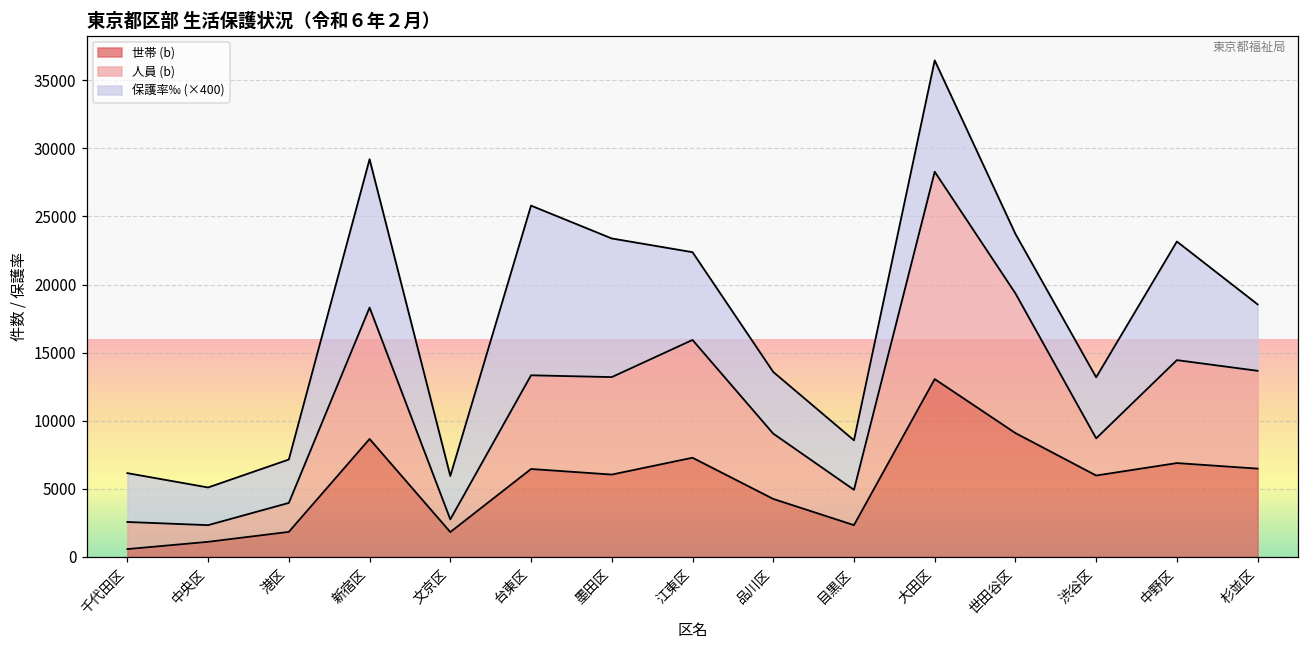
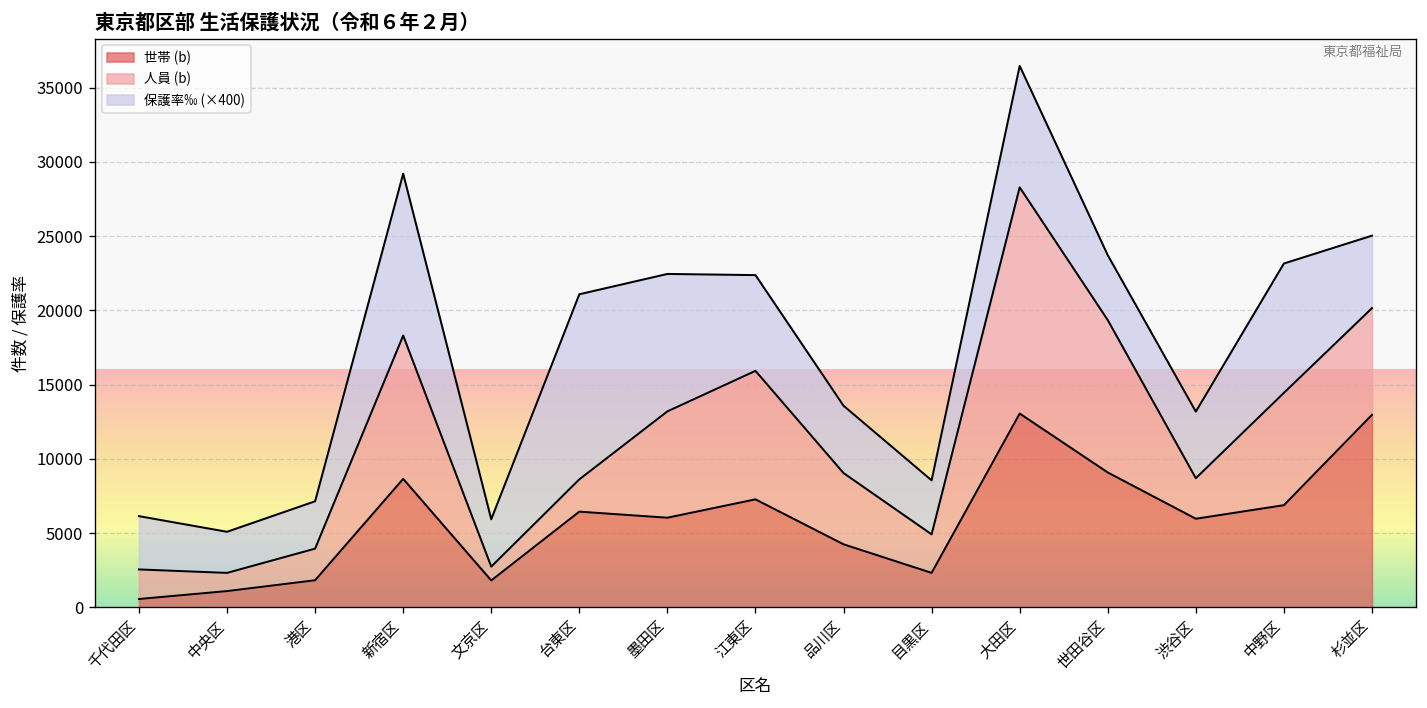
  {
    "世帯 (b)": {
      "千代田区": 600,
      "中央区": 1100,
      "港区": 1800,
      "新宿区": 8700,
      "文京区": 1800,
      "台東区": 6400,
      "墨田区": 6000,
      "江東区": 7300,
      "品川区": 4300,
      "目黒区": 2300,
      "大田区": 13100,
      "世田谷区": 9100,
      "渋谷区": 6000,
      "中野区": 6900,
-     "杉並区": 6500
+     "杉並区": 13000
    },
    "人員 (b)": {
      "千代田区": 2000,
      "中央区": 1200,
      "港区": 2100,
      "新宿区": 9700,
      "文京区": 900,
-     "台東区": 6900,
+     "台東区": 2200,
      "墨田区": 7200,
      "江東区": 8700,
      "品川区": 4800,
      "目黒区": 2600,
      "大田区": 15200,
      "世田谷区": 10300,
      "渋谷区": 2700,
      "中野区": 7600,
      "杉並区": 7200
    },
    "保護率‰ (×400)": {
      "千代田区": 3600,
      "中央区": 2800,
      "港区": 3200,
      "新宿区": 10900,
      "文京区": 3200,
      "台東区": 12500,
-     "墨田区": 10200,
+     "墨田区": 9300,
      "江東区": 6400,
      "品川区": 4500,
      "目黒区": 3600,
      "大田区": 8200,
      "世田谷区": 4400,
      "渋谷区": 4500,
      "中野区": 8700,
      "杉並区": 4900
    }
  }
